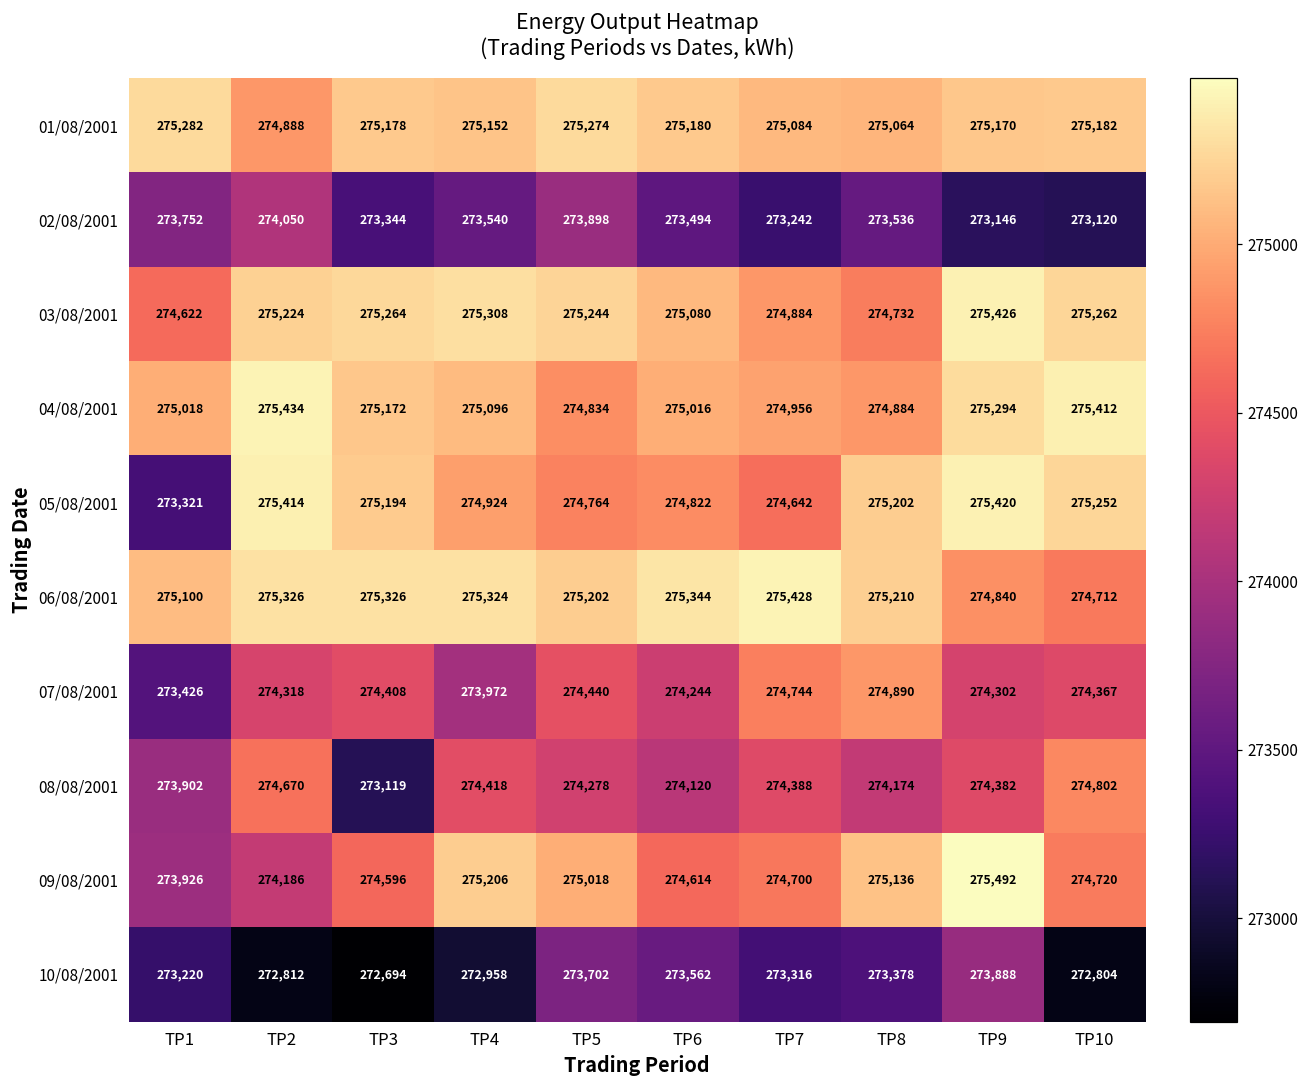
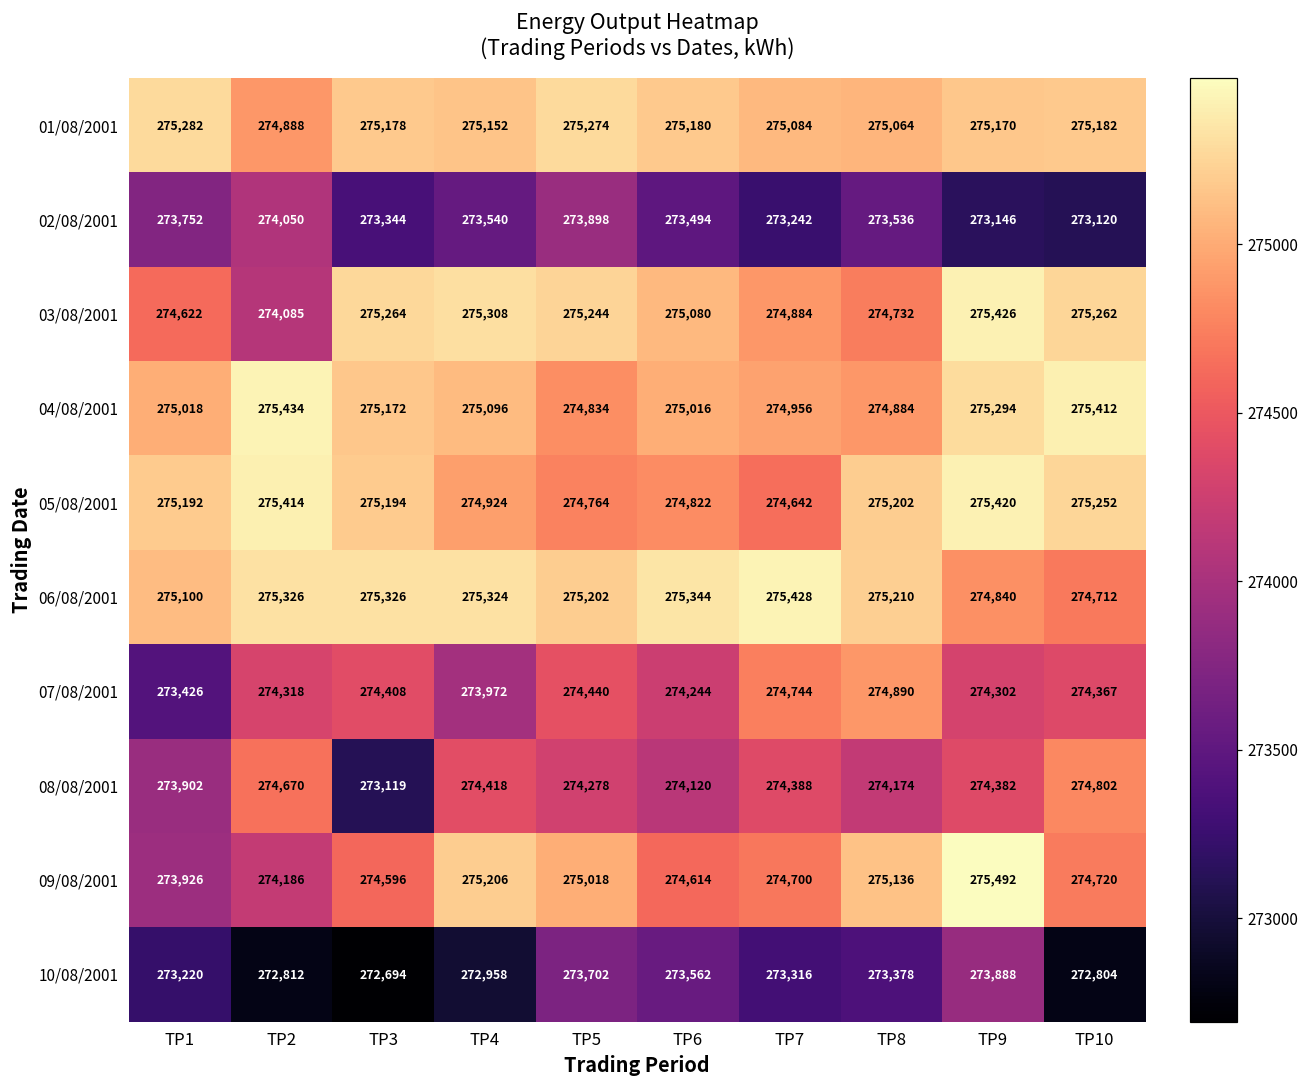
  {
    "01/08/2001": {
      "TP1": "275,282",
      "TP2": "274,888",
      "TP3": "275,178",
      "TP4": "275,152",
      "TP5": "275,274",
      "TP6": "275,180",
      "TP7": "275,084",
      "TP8": "275,064",
      "TP9": "275,170",
      "TP10": "275,182"
    },
    "02/08/2001": {
      "TP1": "273,752",
      "TP2": "274,050",
      "TP3": "273,344",
      "TP4": "273,540",
      "TP5": "273,898",
      "TP6": "273,494",
      "TP7": "273,242",
      "TP8": "273,536",
      "TP9": "273,146",
      "TP10": "273,120"
    },
    "03/08/2001": {
      "TP1": "274,622",
-     "TP2": "275,224",
+     "TP2": "274,085",
      "TP3": "275,264",
      "TP4": "275,308",
      "TP5": "275,244",
      "TP6": "275,080",
      "TP7": "274,884",
      "TP8": "274,732",
      "TP9": "275,426",
      "TP10": "275,262"
    },
    "04/08/2001": {
      "TP1": "275,018",
      "TP2": "275,434",
      "TP3": "275,172",
      "TP4": "275,096",
      "TP5": "274,834",
      "TP6": "275,016",
      "TP7": "274,956",
      "TP8": "274,884",
      "TP9": "275,294",
      "TP10": "275,412"
    },
    "05/08/2001": {
-     "TP1": "273,321",
+     "TP1": "275,192",
      "TP2": "275,414",
      "TP3": "275,194",
      "TP4": "274,924",
      "TP5": "274,764",
      "TP6": "274,822",
      "TP7": "274,642",
      "TP8": "275,202",
      "TP9": "275,420",
      "TP10": "275,252"
    },
    "06/08/2001": {
      "TP1": "275,100",
      "TP2": "275,326",
      "TP3": "275,326",
      "TP4": "275,324",
      "TP5": "275,202",
      "TP6": "275,344",
      "TP7": "275,428",
      "TP8": "275,210",
      "TP9": "274,840",
      "TP10": "274,712"
    },
    "07/08/2001": {
      "TP1": "273,426",
      "TP2": "274,318",
      "TP3": "274,408",
      "TP4": "273,972",
      "TP5": "274,440",
      "TP6": "274,244",
      "TP7": "274,744",
      "TP8": "274,890",
      "TP9": "274,302",
      "TP10": "274,367"
    },
    "08/08/2001": {
      "TP1": "273,902",
      "TP2": "274,670",
      "TP3": "273,119",
      "TP4": "274,418",
      "TP5": "274,278",
      "TP6": "274,120",
      "TP7": "274,388",
      "TP8": "274,174",
      "TP9": "274,382",
      "TP10": "274,802"
    },
    "09/08/2001": {
      "TP1": "273,926",
      "TP2": "274,186",
      "TP3": "274,596",
      "TP4": "275,206",
      "TP5": "275,018",
      "TP6": "274,614",
      "TP7": "274,700",
      "TP8": "275,136",
      "TP9": "275,492",
      "TP10": "274,720"
    },
    "10/08/2001": {
      "TP1": "273,220",
      "TP2": "272,812",
      "TP3": "272,694",
      "TP4": "272,958",
      "TP5": "273,702",
      "TP6": "273,562",
      "TP7": "273,316",
      "TP8": "273,378",
      "TP9": "273,888",
      "TP10": "272,804"
    }
  }
